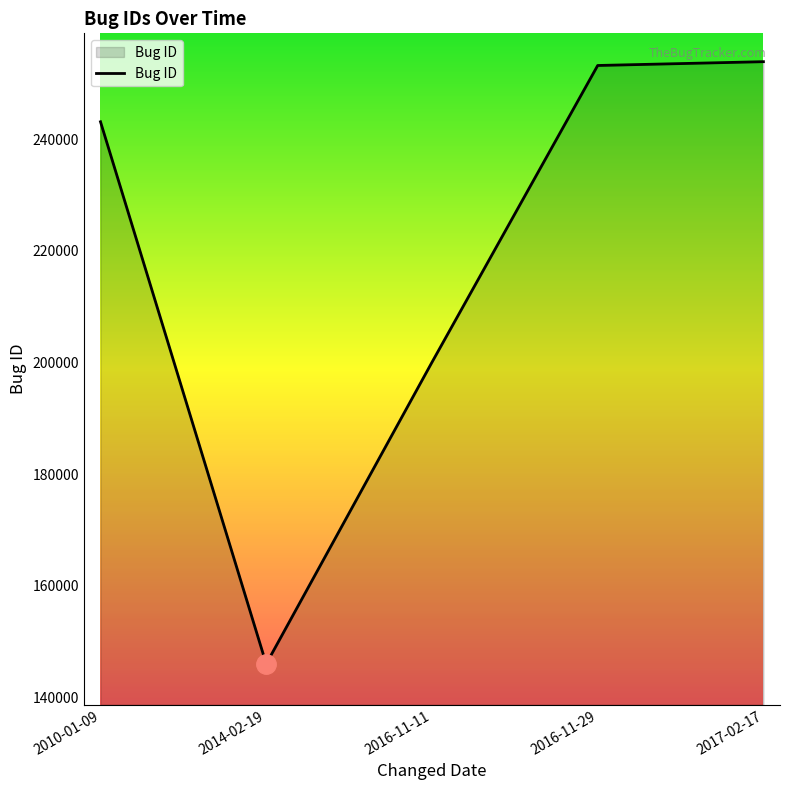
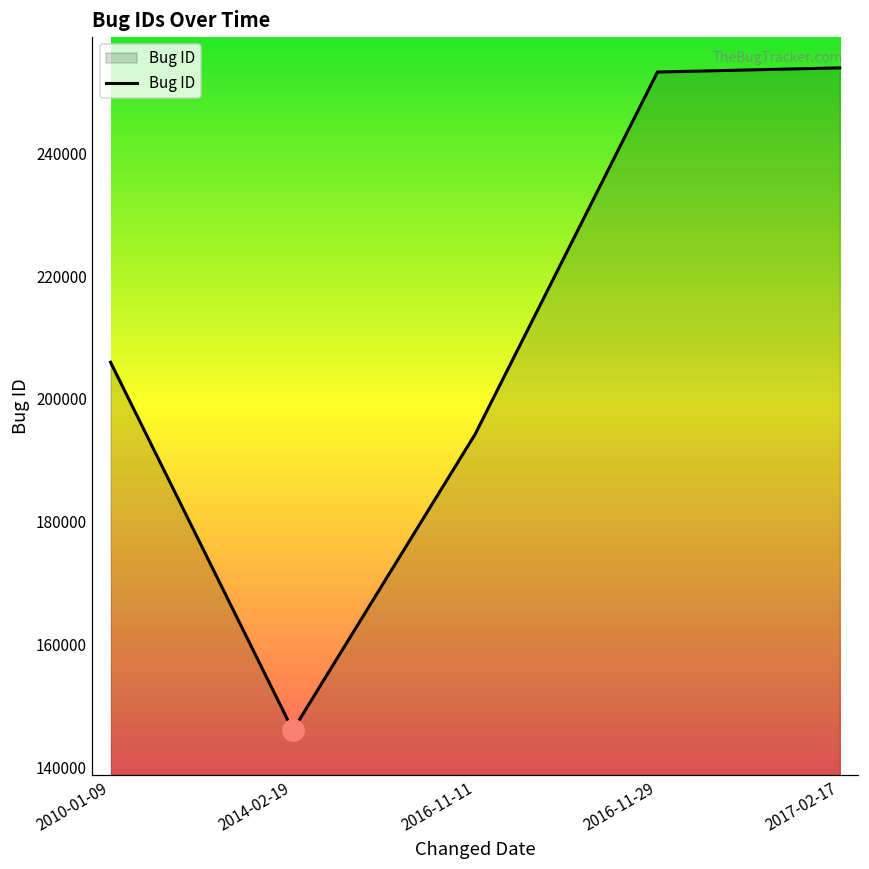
  {
    "Bug ID": {
-     "2010-01-09": 243000,
-     "2016-11-11": 200000,
+     "2010-01-09": 206000,
+     "2016-11-11": 194000,
      "2016-11-29": 253000,
      "2017-02-17": 254000
    }
  }
